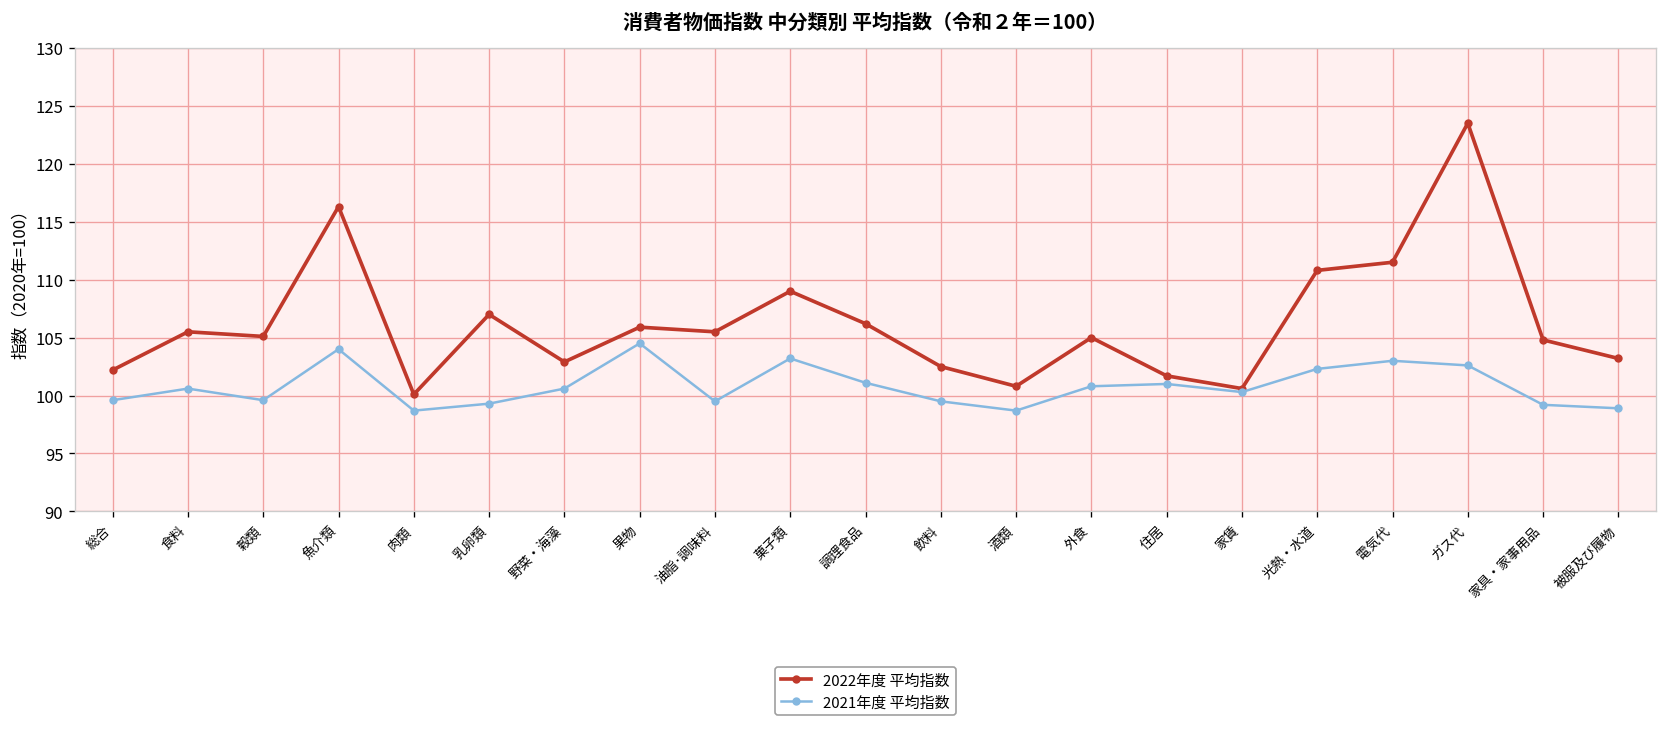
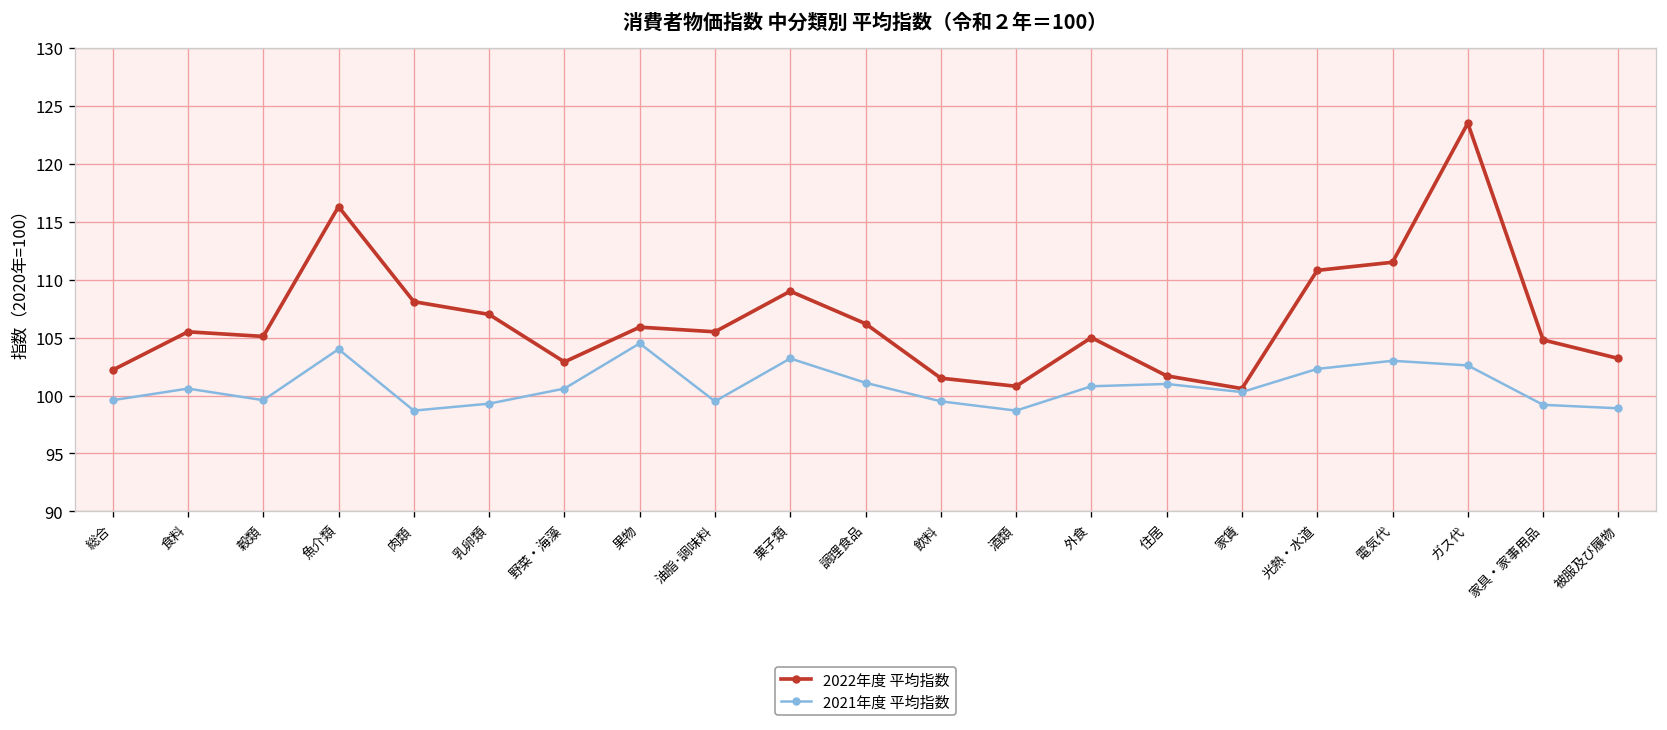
  {
    "2022年度 平均指数": {
      "総合": 102,
      "食料": 106,
      "穀類": 105,
      "魚介類": 116,
-     "肉類": 100,
+     "肉類": 108,
      "乳卵類": 107,
      "野菜・海藻": 103,
      "果物": 106,
      "油脂･調味料": 106,
      "菓子類": 109,
      "調理食品": 106,
-     "飲料": 103,
+     "飲料": 102,
      "酒類": 101,
      "外食": 105,
      "住居": 102,
      "家賃": 101,
      "光熱・水道": 111,
      "電気代": 112,
      "ガス代": 124,
      "家具・家事用品": 105,
      "被服及び履物": 103
    },
    "2021年度 平均指数": {
      "総合": 100,
      "食料": 101,
      "穀類": 100,
      "魚介類": 104,
      "肉類": 99,
      "乳卵類": 99,
      "野菜・海藻": 101,
      "果物": 105,
      "油脂･調味料": 100,
      "菓子類": 103,
      "調理食品": 101,
      "飲料": 100,
      "酒類": 99,
      "外食": 101,
      "住居": 101,
      "家賃": 100,
      "光熱・水道": 102,
      "電気代": 103,
      "ガス代": 103,
      "家具・家事用品": 99,
      "被服及び履物": 99
    }
  }
